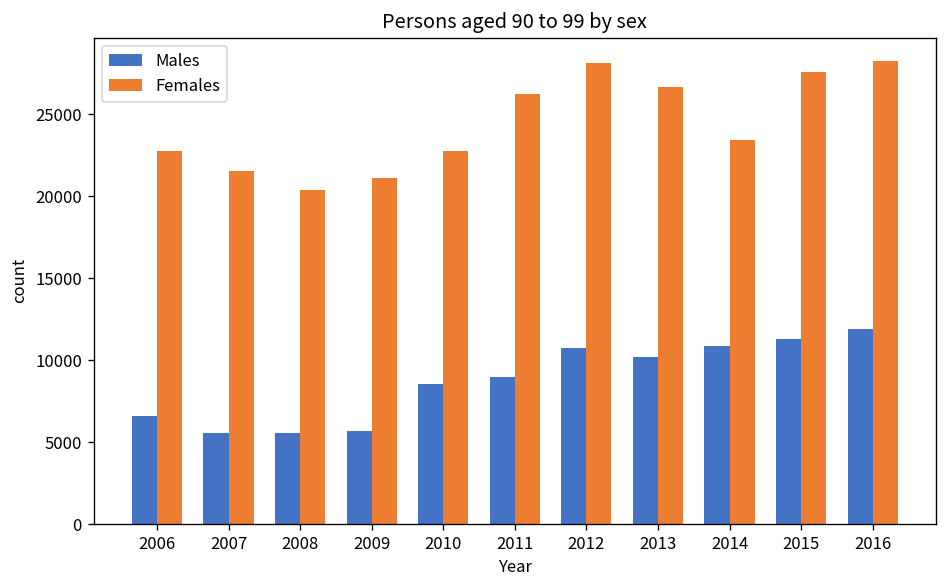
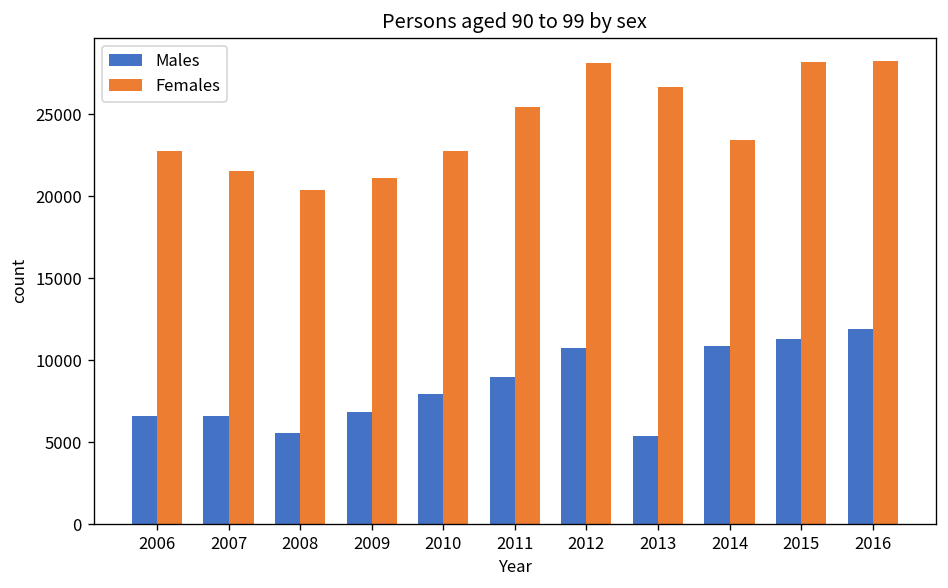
  {
    "Males": {
      "2006": 6600,
-     "2007": 5500,
+     "2007": 6600,
      "2008": 5500,
-     "2009": 5700,
-     "2010": 8600,
+     "2009": 6800,
+     "2010": 7900,
      "2011": 9000,
      "2012": 10700,
-     "2013": 10200,
+     "2013": 5400,
      "2014": 10900,
      "2015": 11300,
      "2016": 11900
    },
    "Females": {
      "2006": 22700,
      "2007": 21600,
      "2008": 20400,
      "2009": 21100,
      "2010": 22700,
-     "2011": 26300,
+     "2011": 25400,
      "2012": 28200,
      "2013": 26700,
      "2014": 23400,
-     "2015": 27600,
+     "2015": 28200,
      "2016": 28300
    }
  }
